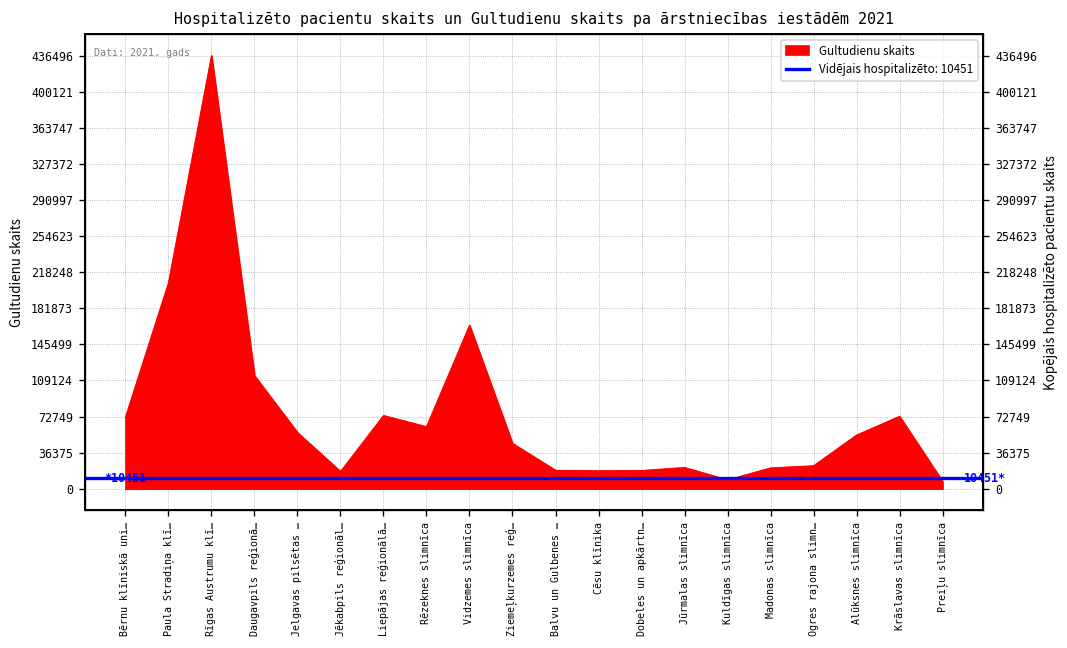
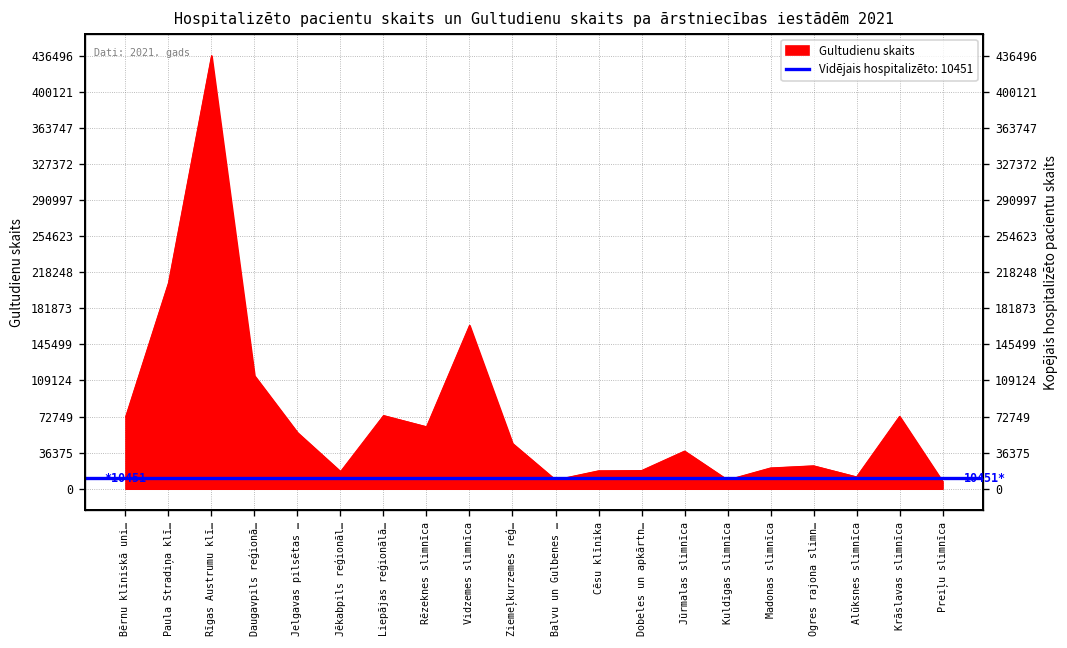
  {
    "Bērnu klīniskā uni…": 70000,
    "Paula Stradiņa klī…": 210000,
    "Daugavpils reģionā…": 110000,
    "Jelgavas pilsētas …": 60000,
    "Jēkabpils reģionāl…": 20000,
    "Liepājas reģionālā…": 70000,
    "Rēzeknes slimnīca": 60000,
    "Vidzemes slimnīca": 160000,
    "Ziemeļkurzemes reģ…": 50000,
-   "Balvu un Gulbenes …": 20000,
+   "Balvu un Gulbenes …": 10000,
    "Cēsu klīnika": 20000,
    "Dobeles un apkārtn…": 20000,
-   "Jūrmalas slimnīca": 20000,
+   "Jūrmalas slimnīca": 40000,
    "Kuldīgas slimnīca": 10000,
    "Madonas slimnīca": 20000,
    "Ogres rajona slimn…": 20000,
-   "Alūksnes slimnīca": 50000,
+   "Alūksnes slimnīca": 10000,
    "Krāslavas slimnīca": 70000
  }
